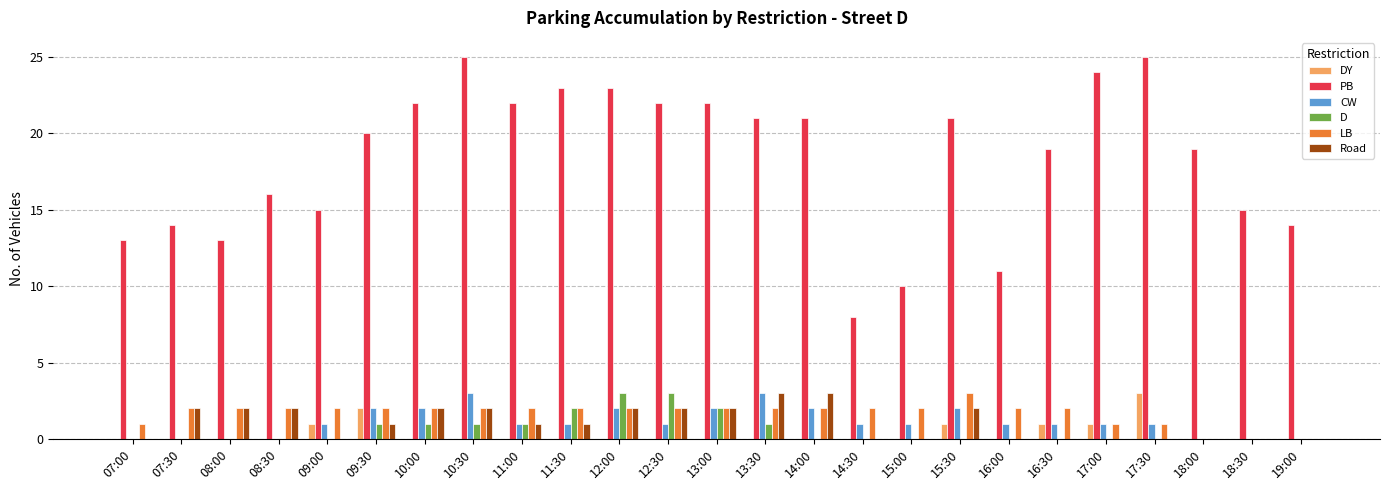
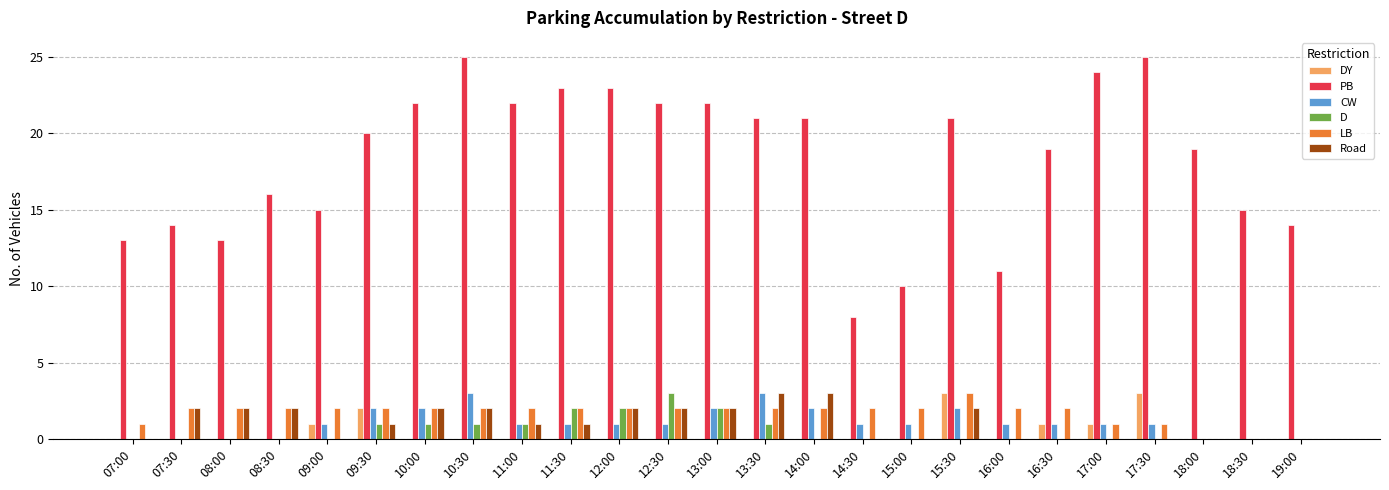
  {
    "DY": {
      "07:00": 0,
      "07:30": 0,
      "08:00": 0,
      "08:30": 0,
      "09:00": 1,
      "09:30": 2,
      "10:00": 0,
      "10:30": 0,
      "11:00": 0,
      "11:30": 0,
      "12:00": 0,
      "12:30": 0,
      "13:00": 0,
      "13:30": 0,
      "14:00": 0,
      "14:30": 0,
      "15:00": 0,
-     "15:30": 1,
+     "15:30": 3,
      "16:00": 0,
      "16:30": 1,
      "17:00": 1,
      "17:30": 3,
      "18:00": 0,
      "18:30": 0,
      "19:00": 0
    },
    "PB": {
      "07:00": 13,
      "07:30": 14,
      "08:00": 13,
      "08:30": 16,
      "09:00": 15,
      "09:30": 20,
      "10:00": 22,
      "10:30": 25,
      "11:00": 22,
      "11:30": 23,
      "12:00": 23,
      "12:30": 22,
      "13:00": 22,
      "13:30": 21,
      "14:00": 21,
      "14:30": 8,
      "15:00": 10,
      "15:30": 21,
      "16:00": 11,
      "16:30": 19,
      "17:00": 24,
      "17:30": 25,
      "18:00": 19,
      "18:30": 15,
      "19:00": 14
    },
    "CW": {
      "07:00": 0,
      "07:30": 0,
      "08:00": 0,
      "08:30": 0,
      "09:00": 1,
      "09:30": 2,
      "10:00": 2,
      "10:30": 3,
      "11:00": 1,
      "11:30": 1,
-     "12:00": 2,
+     "12:00": 1,
      "12:30": 1,
      "13:00": 2,
      "13:30": 3,
      "14:00": 2,
      "14:30": 1,
      "15:00": 1,
      "15:30": 2,
      "16:00": 1,
      "16:30": 1,
      "17:00": 1,
      "17:30": 1,
      "18:00": 0,
      "18:30": 0,
      "19:00": 0
    },
    "D": {
      "07:00": 0,
      "07:30": 0,
      "08:00": 0,
      "08:30": 0,
      "09:00": 0,
      "09:30": 1,
      "10:00": 1,
      "10:30": 1,
      "11:00": 1,
      "11:30": 2,
-     "12:00": 3,
+     "12:00": 2,
      "12:30": 3,
      "13:00": 2,
      "13:30": 1,
      "14:00": 0,
      "14:30": 0,
      "15:00": 0,
      "15:30": 0,
      "16:00": 0,
      "16:30": 0,
      "17:00": 0,
      "17:30": 0,
      "18:00": 0,
      "18:30": 0,
      "19:00": 0
    },
    "LB": {
      "07:00": 1,
      "07:30": 2,
      "08:00": 2,
      "08:30": 2,
      "09:00": 2,
      "09:30": 2,
      "10:00": 2,
      "10:30": 2,
      "11:00": 2,
      "11:30": 2,
      "12:00": 2,
      "12:30": 2,
      "13:00": 2,
      "13:30": 2,
      "14:00": 2,
      "14:30": 2,
      "15:00": 2,
      "15:30": 3,
      "16:00": 2,
      "16:30": 2,
      "17:00": 1,
      "17:30": 1,
      "18:00": 0,
      "18:30": 0,
      "19:00": 0
    },
    "Road": {
      "07:00": 0,
      "07:30": 2,
      "08:00": 2,
      "08:30": 2,
      "09:00": 0,
      "09:30": 1,
      "10:00": 2,
      "10:30": 2,
      "11:00": 1,
      "11:30": 1,
      "12:00": 2,
      "12:30": 2,
      "13:00": 2,
      "13:30": 3,
      "14:00": 3,
      "14:30": 0,
      "15:00": 0,
      "15:30": 2,
      "16:00": 0,
      "16:30": 0,
      "17:00": 0,
      "17:30": 0,
      "18:00": 0,
      "18:30": 0,
      "19:00": 0
    }
  }
